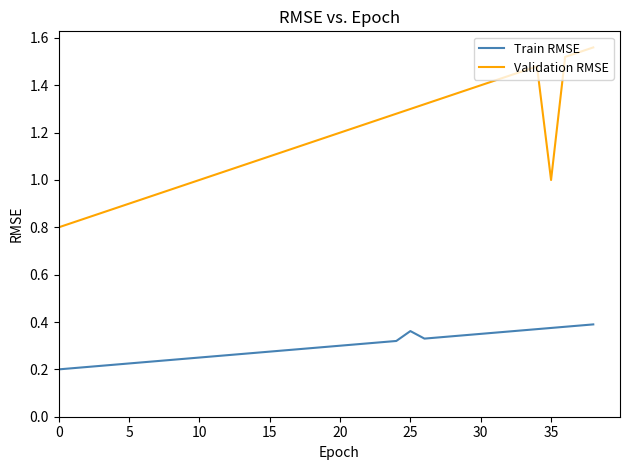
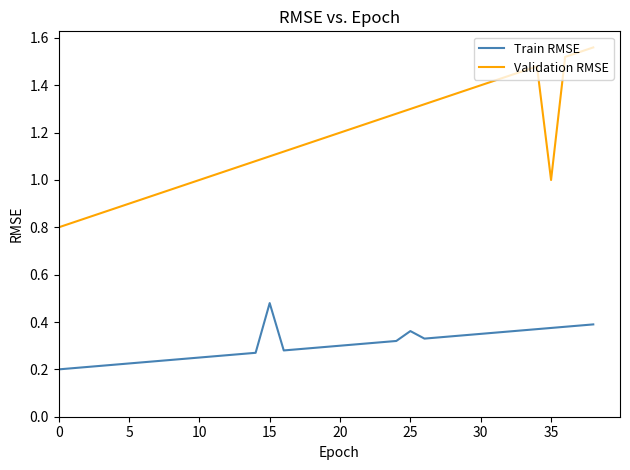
  {
    "Train RMSE": {
      "0": 0.20,
      "5": 0.23,
      "10": 0.25,
-     "15": 0.28,
+     "15": 0.48,
      "20": 0.30,
      "25": 0.36,
      "30": 0.35,
      "35": 0.37
    },
    "Validation RMSE": {
      "0": 0.80,
      "5": 0.90,
      "10": 1.00,
      "15": 1.10,
      "20": 1.20,
      "25": 1.30,
      "30": 1.40,
      "35": 1.00
    }
  }
